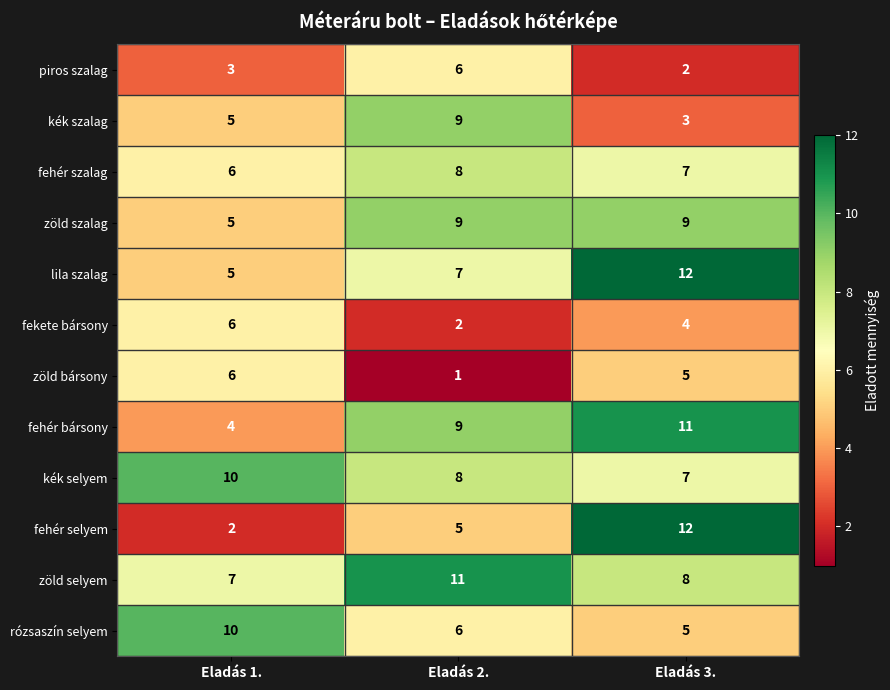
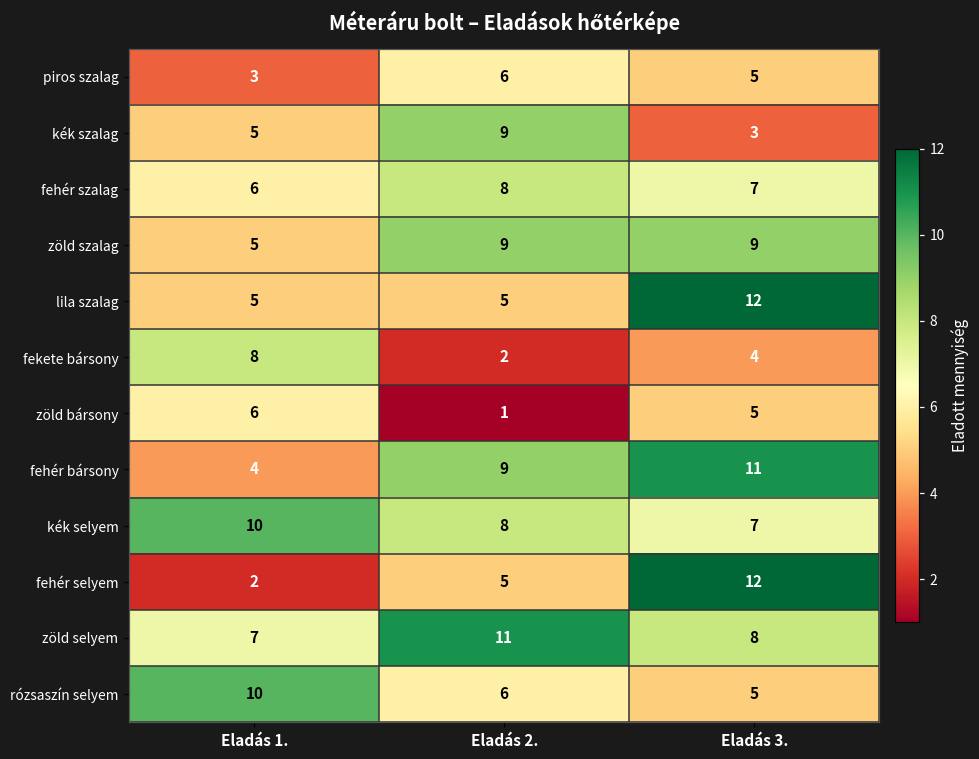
  {
    "piros szalag": {
      "Eladás 1.": 3,
      "Eladás 2.": 6,
-     "Eladás 3.": 2
+     "Eladás 3.": 5
    },
    "kék szalag": {
      "Eladás 1.": 5,
      "Eladás 2.": 9,
      "Eladás 3.": 3
    },
    "fehér szalag": {
      "Eladás 1.": 6,
      "Eladás 2.": 8,
      "Eladás 3.": 7
    },
    "zöld szalag": {
      "Eladás 1.": 5,
      "Eladás 2.": 9,
      "Eladás 3.": 9
    },
    "lila szalag": {
      "Eladás 1.": 5,
-     "Eladás 2.": 7,
+     "Eladás 2.": 5,
      "Eladás 3.": 12
    },
    "fekete bársony": {
-     "Eladás 1.": 6,
+     "Eladás 1.": 8,
      "Eladás 2.": 2,
      "Eladás 3.": 4
    },
    "zöld bársony": {
      "Eladás 1.": 6,
      "Eladás 2.": 1,
      "Eladás 3.": 5
    },
    "fehér bársony": {
      "Eladás 1.": 4,
      "Eladás 2.": 9,
      "Eladás 3.": 11
    },
    "kék selyem": {
      "Eladás 1.": 10,
      "Eladás 2.": 8,
      "Eladás 3.": 7
    },
    "fehér selyem": {
      "Eladás 1.": 2,
      "Eladás 2.": 5,
      "Eladás 3.": 12
    },
    "zöld selyem": {
      "Eladás 1.": 7,
      "Eladás 2.": 11,
      "Eladás 3.": 8
    },
    "rózsaszín selyem": {
      "Eladás 1.": 10,
      "Eladás 2.": 6,
      "Eladás 3.": 5
    }
  }
